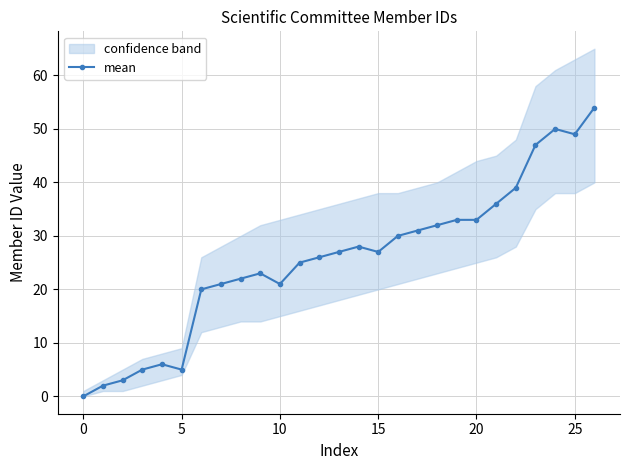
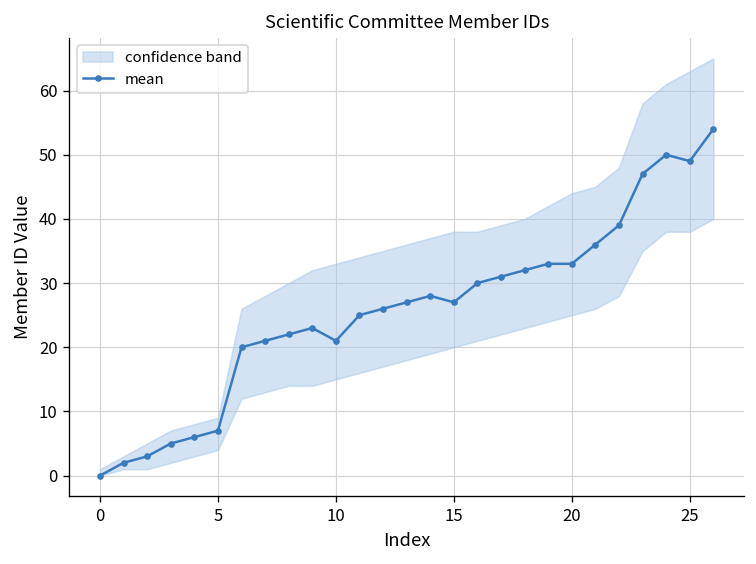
  {
    "mean": {
      "0": 0,
-     "5": 5,
+     "5": 7,
      "10": 21,
      "15": 27,
      "20": 33,
      "25": 49
    }
  }
